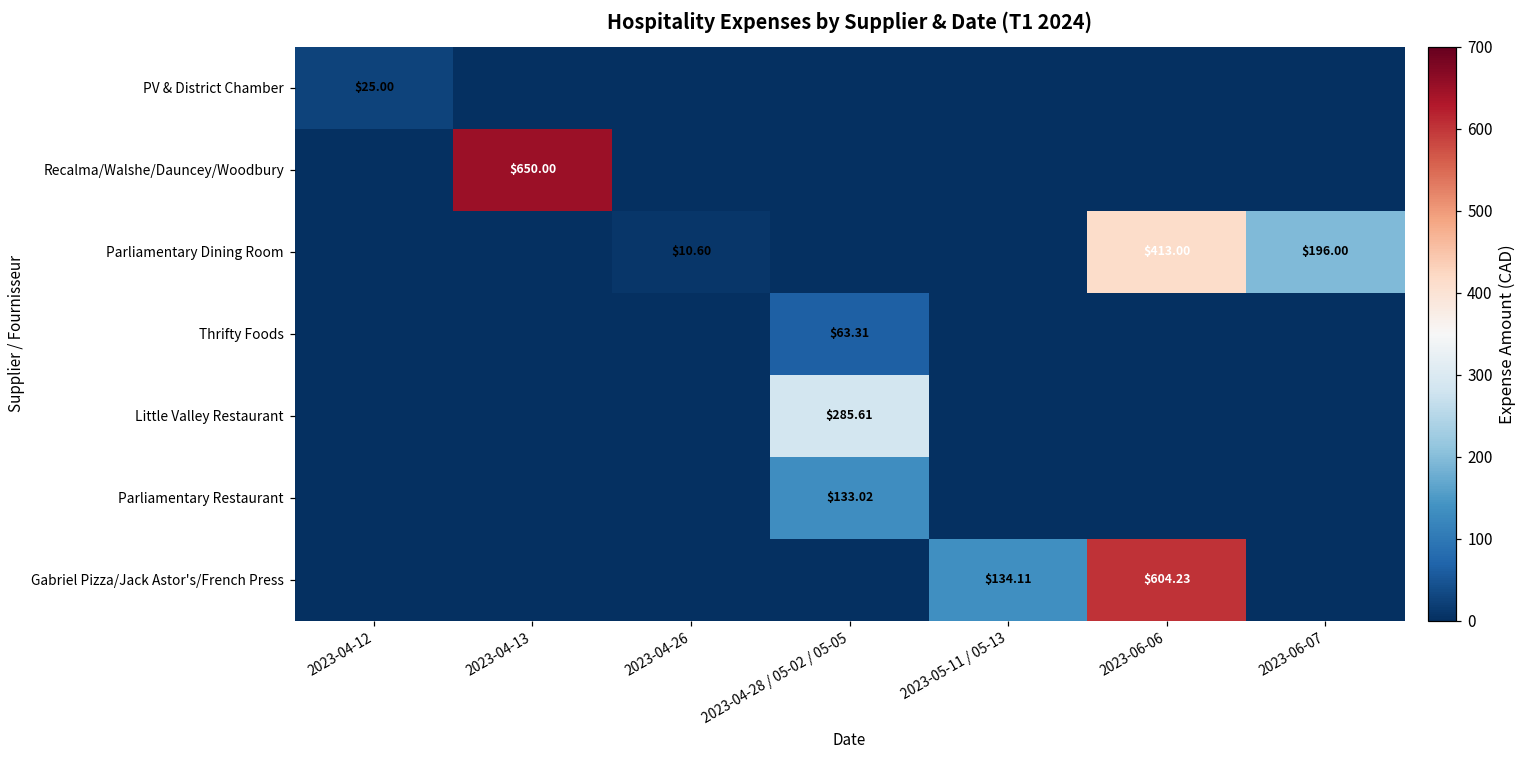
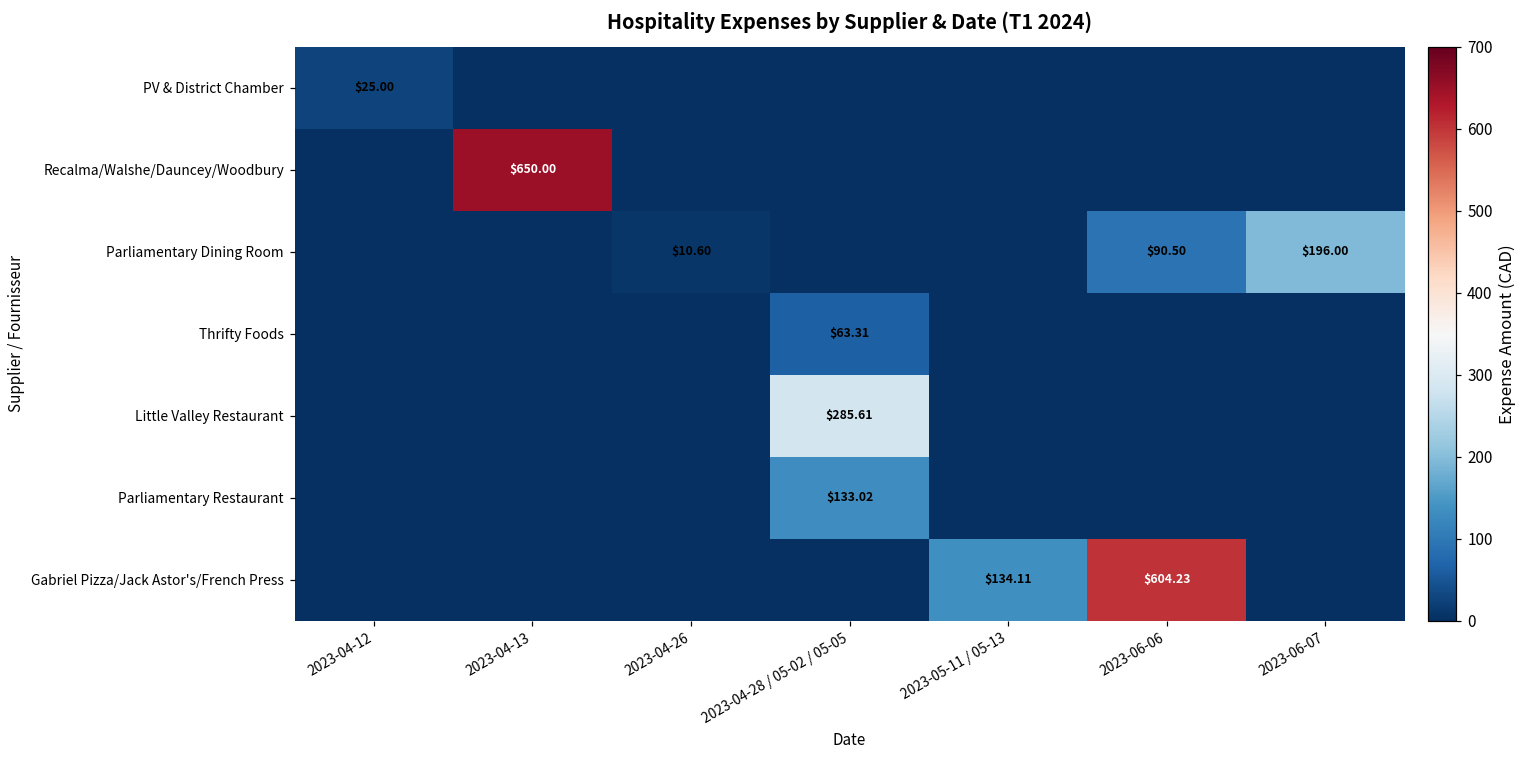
  {
    "PV & District Chamber": {
      "2023-04-12": "$25.00"
    },
    "Recalma/Walshe/Dauncey/Woodbury": {
      "2023-04-13": "$650.00"
    },
    "Parliamentary Dining Room": {
      "2023-04-26": "$10.60",
-     "2023-06-06": "$413.00",
+     "2023-06-06": "$90.50",
      "2023-06-07": "$196.00"
    },
    "Thrifty Foods": {
      "2023-04-28 / 05-02 / 05-05": "$63.31"
    },
    "Little Valley Restaurant": {
      "2023-04-28 / 05-02 / 05-05": "$285.61"
    },
    "Parliamentary Restaurant": {
      "2023-04-28 / 05-02 / 05-05": "$133.02"
    },
    "Gabriel Pizza/Jack Astor's/French Press": {
      "2023-05-11 / 05-13": "$134.11",
      "2023-06-06": "$604.23"
    }
  }
